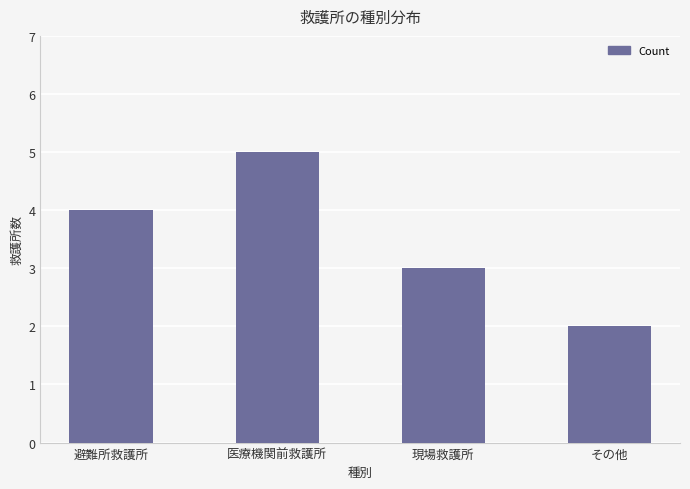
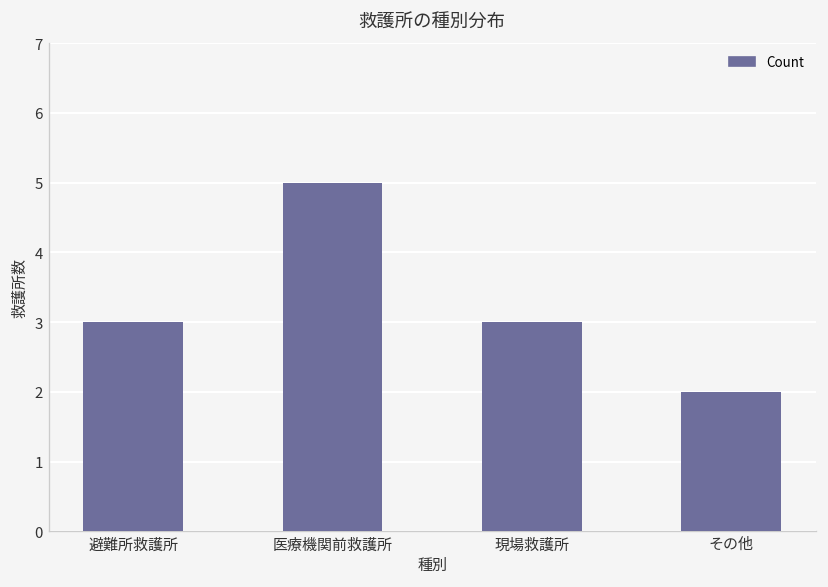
  {
-   "避難所救護所": 4,
+   "避難所救護所": 3,
    "医療機関前救護所": 5,
    "現場救護所": 3,
    "その他": 2
  }
